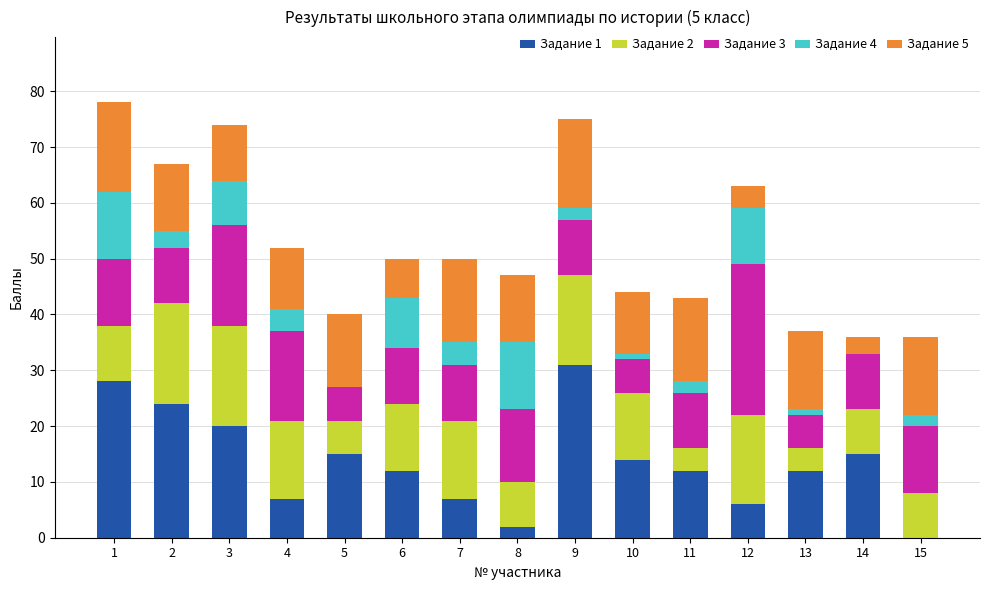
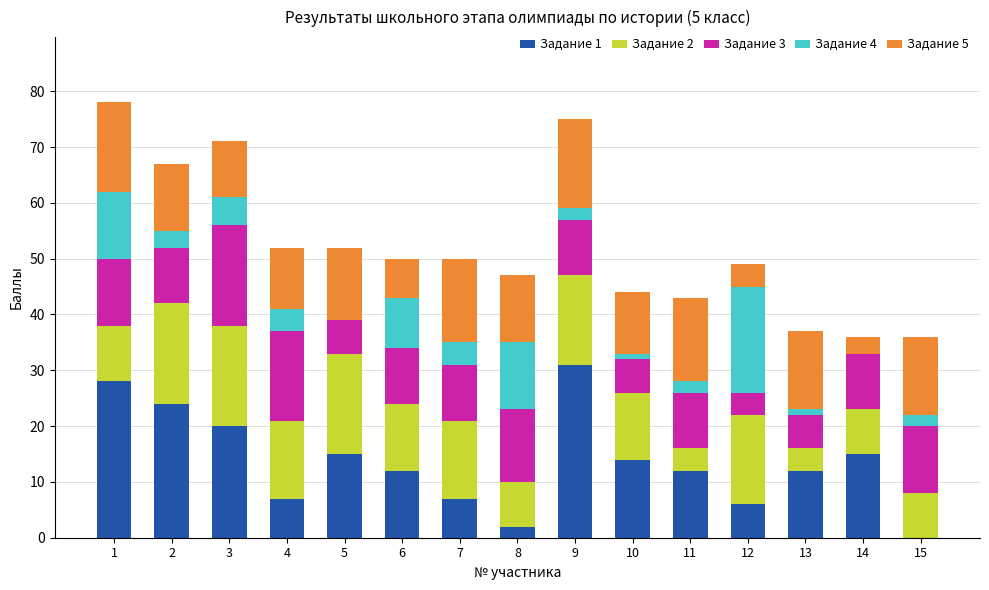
  {
    "Задание 1": {
      "1": 28,
      "2": 24,
      "3": 20,
      "4": 7,
      "5": 15,
      "6": 12,
      "7": 7,
      "8": 2,
      "9": 31,
      "10": 14,
      "11": 12,
      "12": 6,
      "13": 12,
      "14": 15,
      "15": 0
    },
    "Задание 2": {
      "1": 10,
      "2": 18,
      "3": 18,
      "4": 14,
-     "5": 6,
+     "5": 18,
      "6": 12,
      "7": 14,
      "8": 8,
      "9": 16,
      "10": 12,
      "11": 4,
      "12": 16,
      "13": 4,
      "14": 8,
      "15": 8
    },
    "Задание 3": {
      "1": 12,
      "2": 10,
      "3": 18,
      "4": 16,
      "5": 6,
      "6": 10,
      "7": 10,
      "8": 13,
      "9": 10,
      "10": 6,
      "11": 10,
-     "12": 27,
+     "12": 4,
      "13": 6,
      "14": 10,
      "15": 12
    },
    "Задание 4": {
      "1": 12,
      "2": 3,
-     "3": 8,
+     "3": 5,
      "4": 4,
      "5": 0,
      "6": 9,
      "7": 4,
      "8": 12,
      "9": 2,
      "10": 1,
      "11": 2,
-     "12": 10,
+     "12": 19,
      "13": 1,
      "14": 0,
      "15": 2
    },
    "Задание 5": {
      "1": 16,
      "2": 12,
      "3": 10,
      "4": 11,
      "5": 13,
      "6": 7,
      "7": 15,
      "8": 12,
      "9": 16,
      "10": 11,
      "11": 15,
      "12": 4,
      "13": 14,
      "14": 3,
      "15": 14
    }
  }
